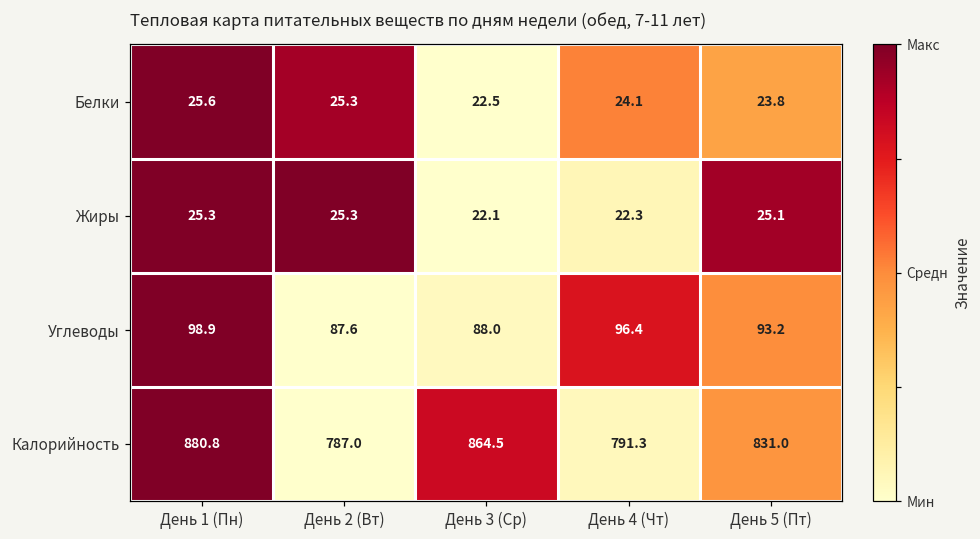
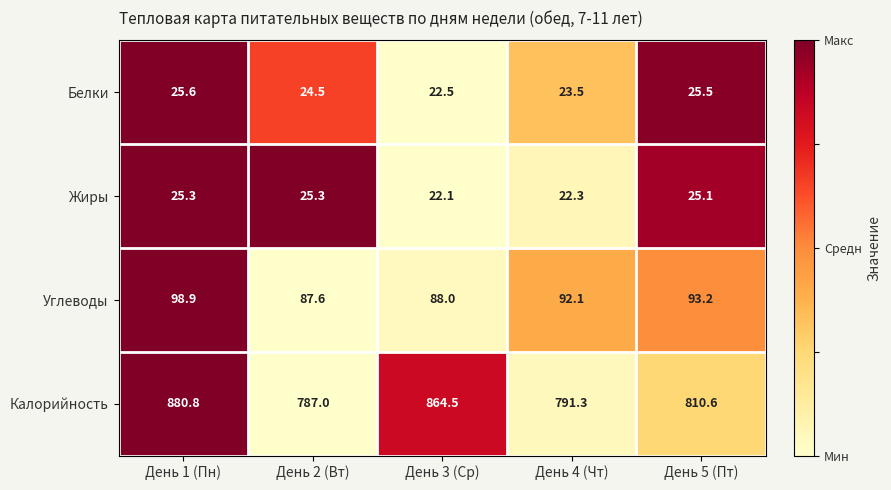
  {
    "Белки": {
      "День 1 (Пн)": 25.6,
-     "День 2 (Вт)": 25.3,
+     "День 2 (Вт)": 24.5,
      "День 3 (Ср)": 22.5,
-     "День 4 (Чт)": 24.1,
-     "День 5 (Пт)": 23.8
+     "День 4 (Чт)": 23.5,
+     "День 5 (Пт)": 25.5
    },
    "Жиры": {
      "День 1 (Пн)": 25.3,
      "День 2 (Вт)": 25.3,
      "День 3 (Ср)": 22.1,
      "День 4 (Чт)": 22.3,
      "День 5 (Пт)": 25.1
    },
    "Углеводы": {
      "День 1 (Пн)": 98.9,
      "День 2 (Вт)": 87.6,
      "День 3 (Ср)": 88.0,
-     "День 4 (Чт)": 96.4,
+     "День 4 (Чт)": 92.1,
      "День 5 (Пт)": 93.2
    },
    "Калорийность": {
      "День 1 (Пн)": 880.8,
      "День 2 (Вт)": 787.0,
      "День 3 (Ср)": 864.5,
      "День 4 (Чт)": 791.3,
-     "День 5 (Пт)": 831.0
+     "День 5 (Пт)": 810.6
    }
  }
